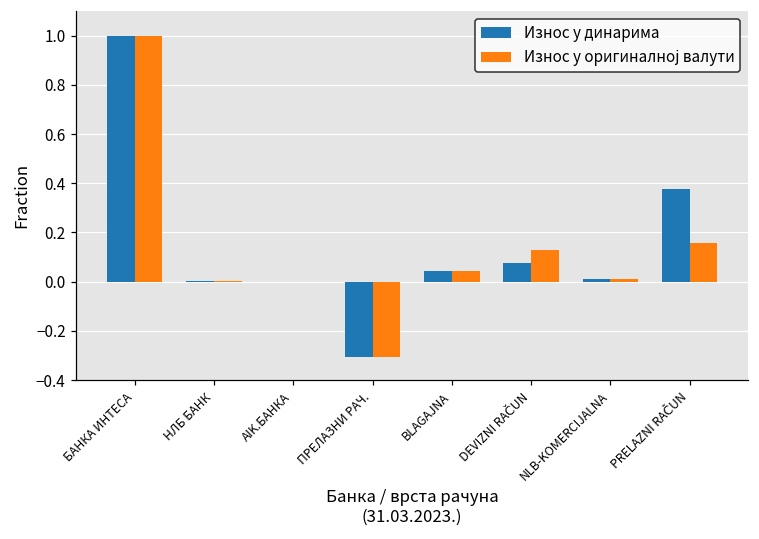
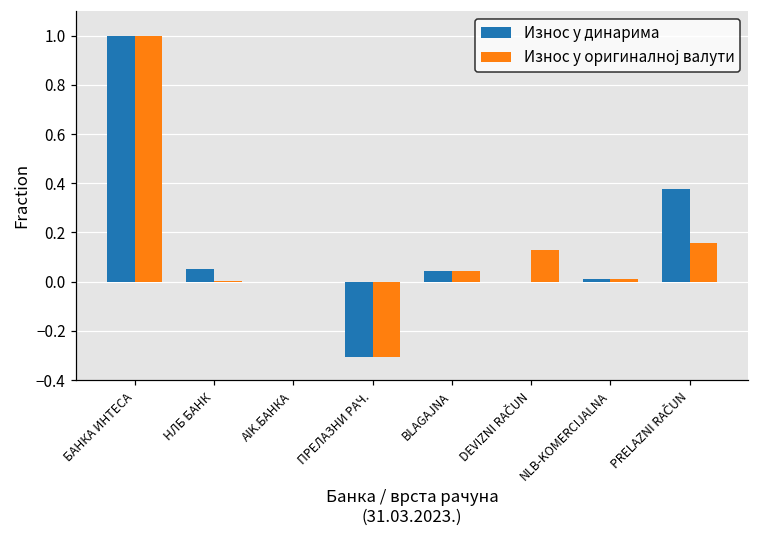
  {
    "Износ у динарима": {
      "БАНКА ИНТЕСА": 1.00,
-     "НЛБ БАНК": 0.00,
+     "НЛБ БАНК": 0.05,
      "AIK.БАНКА": 0.00,
      "ПРЕЛАЗНИ РАЧ.": -0.31,
      "BLAGAJNA": 0.04,
-     "DEVIZNI RAČUN": 0.08,
+     "DEVIZNI RAČUN": 0.00,
      "NLB-KOMERCIJALNA": 0.01,
      "PRELAZNI RAČUN": 0.38
    },
    "Износ у оригиналној валути": {
      "БАНКА ИНТЕСА": 1.00,
      "AIK.БАНКА": 0.00,
      "ПРЕЛАЗНИ РАЧ.": -0.31,
      "BLAGAJNA": 0.04,
      "DEVIZNI RAČUN": 0.13,
      "NLB-KOMERCIJALNA": 0.01,
      "PRELAZNI RAČUN": 0.16
    }
  }
